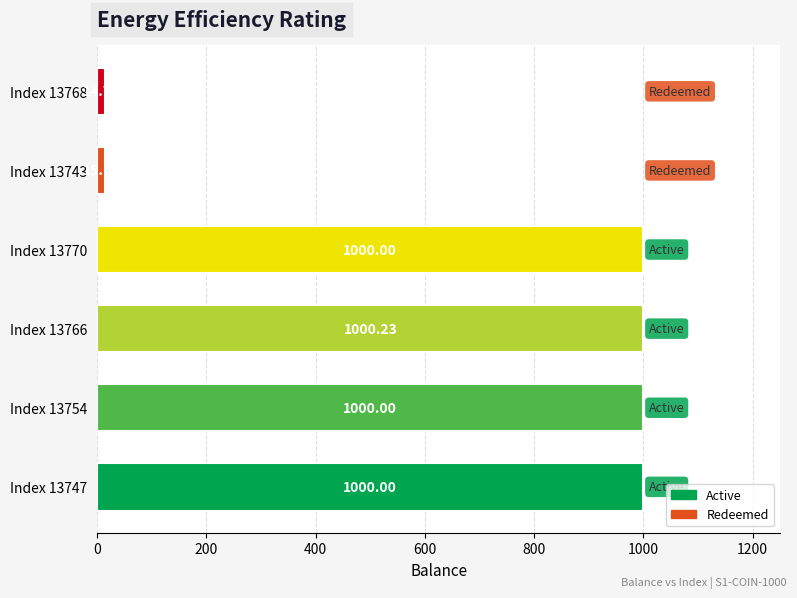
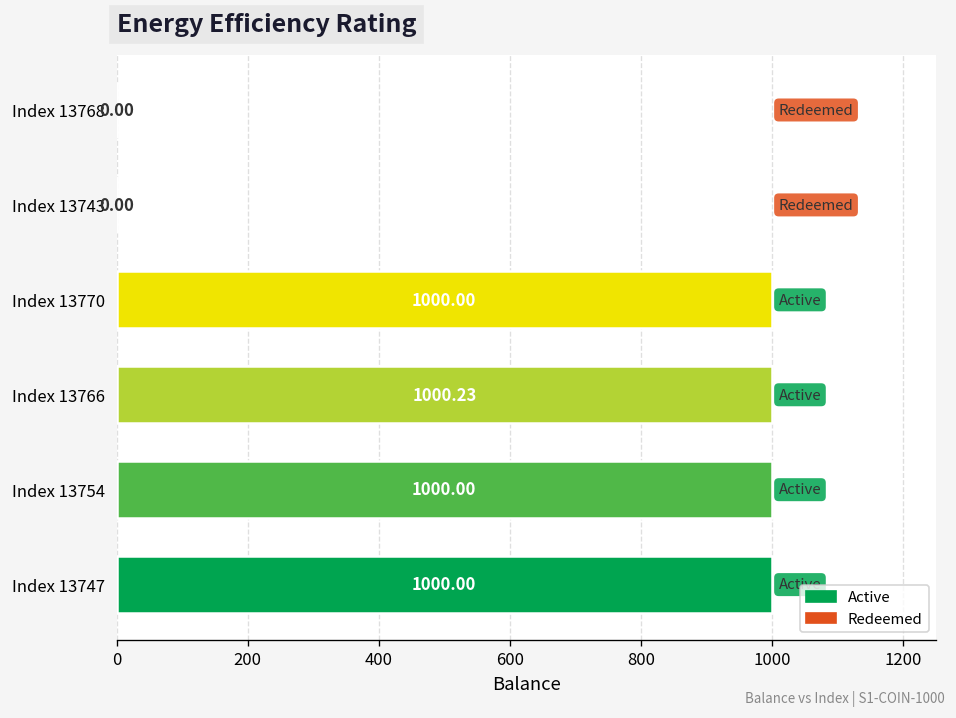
  {
-   "Index 13768": 10,
-   "Index 13743": 20
+   "Index 13768": 0,
+   "Index 13743": 0
  }
